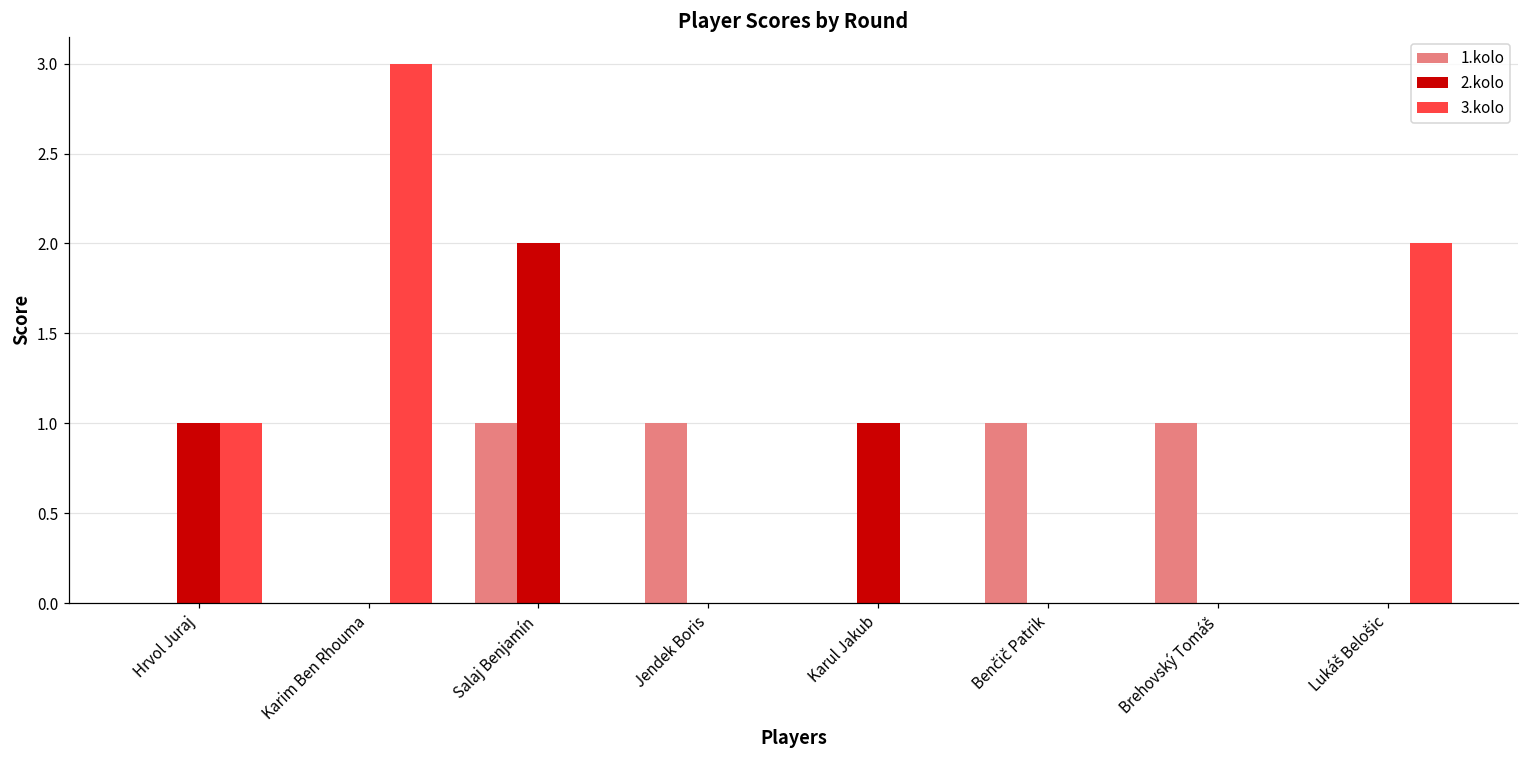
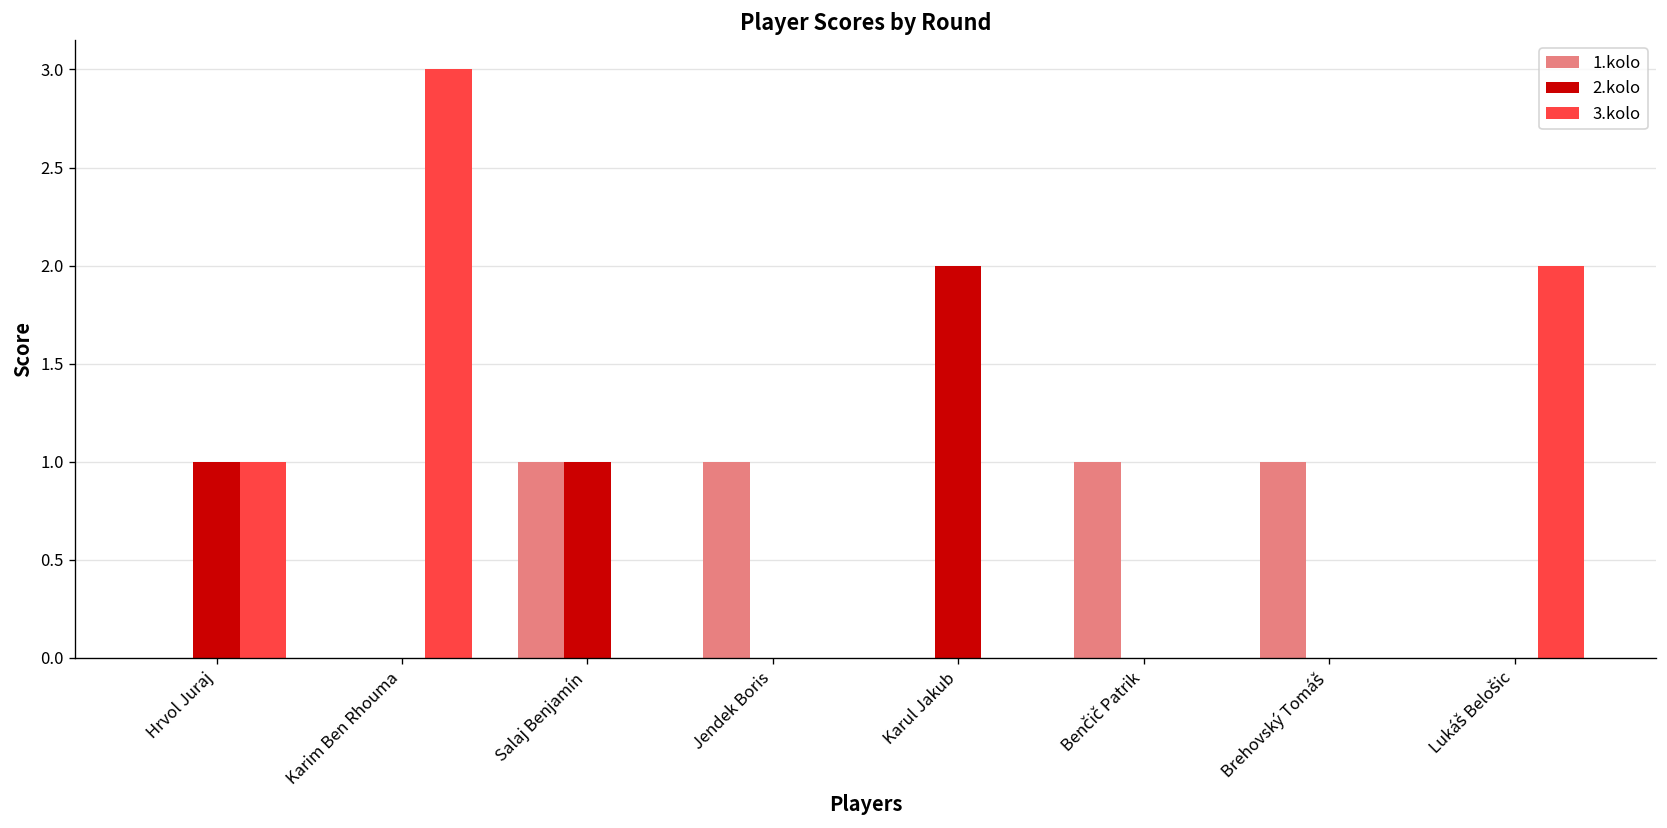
  {
    "1.kolo": {
      "Hrvol Juraj": 0,
      "Karim Ben Rhouma": 0,
      "Salaj Benjamín": 1,
      "Jendek Boris": 1,
      "Karul Jakub": 0,
      "Benčič Patrik": 1,
      "Brehovský Tomáš": 1,
      "Lukáš Belošic": 0
    },
    "2.kolo": {
      "Hrvol Juraj": 1,
      "Karim Ben Rhouma": 0,
-     "Salaj Benjamín": 2,
+     "Salaj Benjamín": 1,
      "Jendek Boris": 0,
-     "Karul Jakub": 1,
+     "Karul Jakub": 2,
      "Benčič Patrik": 0,
      "Brehovský Tomáš": 0,
      "Lukáš Belošic": 0
    },
    "3.kolo": {
      "Hrvol Juraj": 1,
      "Karim Ben Rhouma": 3,
      "Salaj Benjamín": 0,
      "Jendek Boris": 0,
      "Karul Jakub": 0,
      "Benčič Patrik": 0,
      "Brehovský Tomáš": 0,
      "Lukáš Belošic": 2
    }
  }
